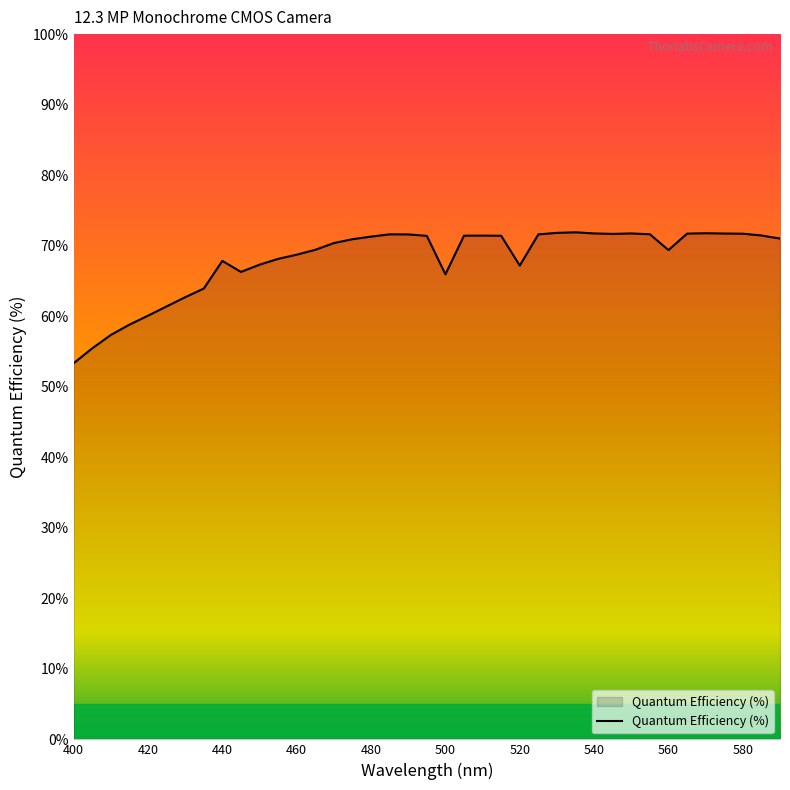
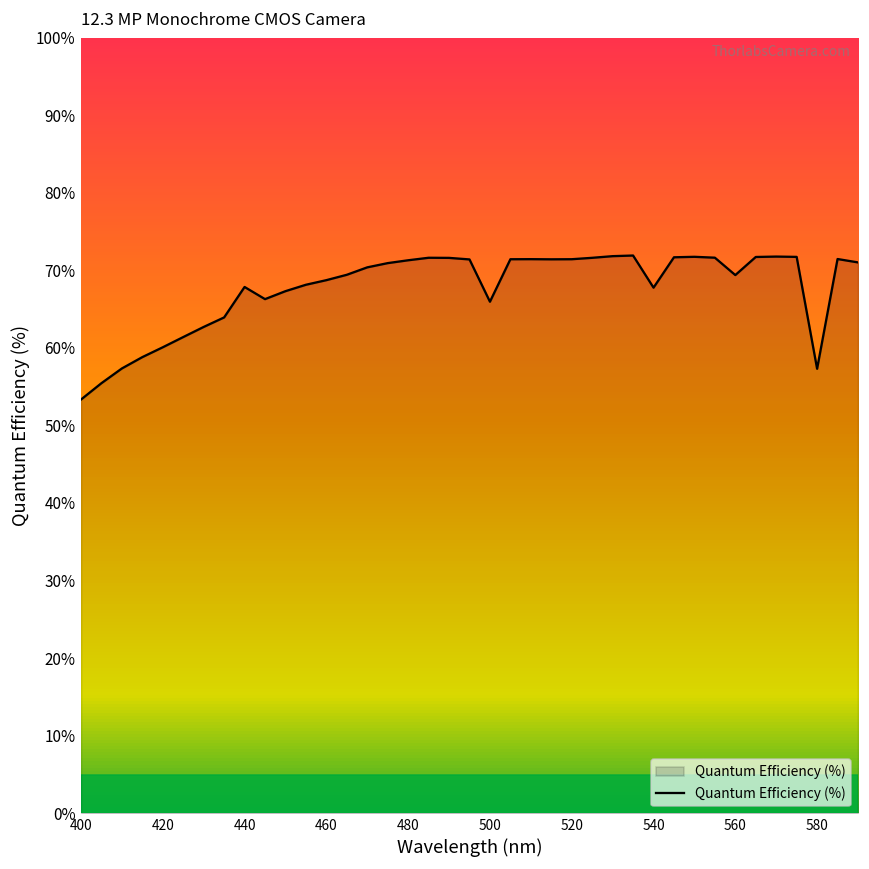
  {
    "400": "53%",
    "420": "60%",
    "440": "68%",
    "460": "69%",
    "480": "71%",
    "500": "66%",
-   "520": "67%",
-   "540": "72%",
+   "520": "71%",
+   "540": "68%",
    "560": "69%",
-   "580": "72%"
+   "580": "57%"
  }
